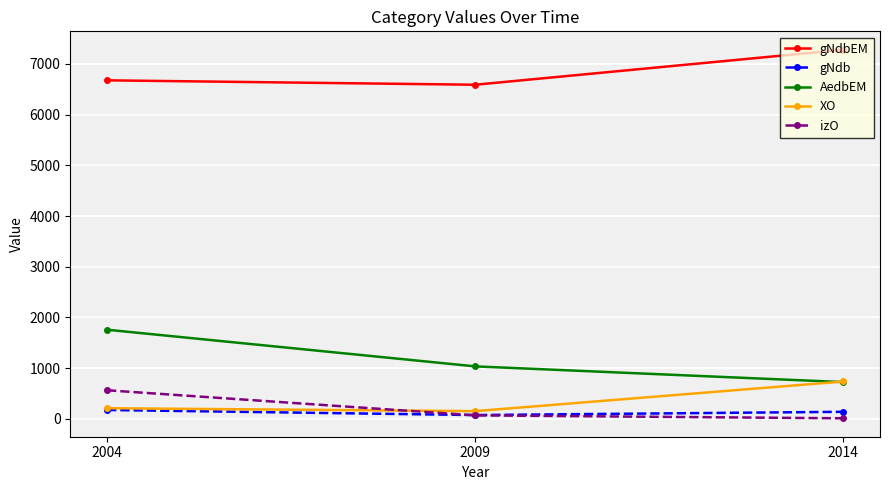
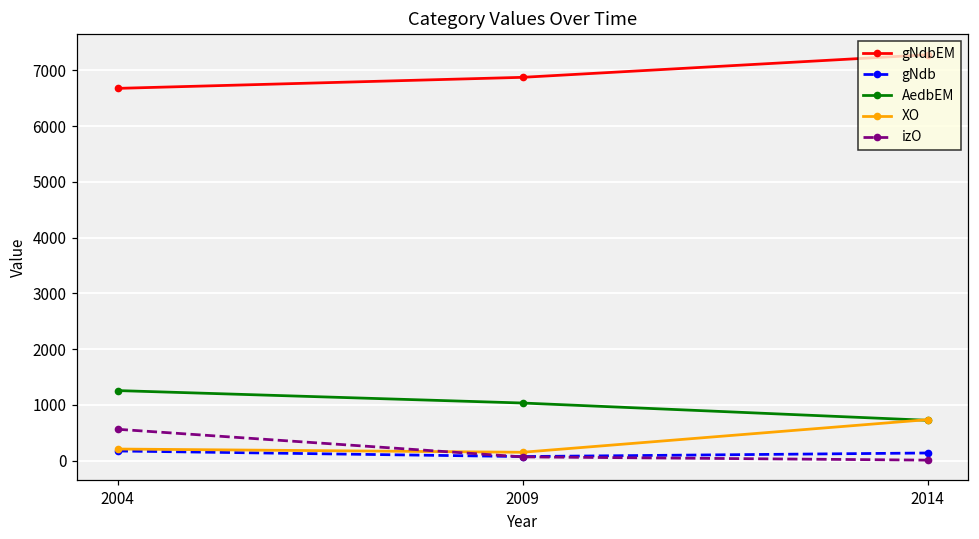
  {
    "gNdbEM": {
      "2004": 6700,
-     "2009": 6600
+     "2009": 6900
    },
    "gNdb": {
      "2014": 100
    },
    "AedbEM": {
-     "2004": 1800,
+     "2004": 1300,
      "2009": 1000
    },
    "XO": {
      "2009": 200
    },
    "izO": {
      "2004": 600,
      "2014": 0
    }
  }
